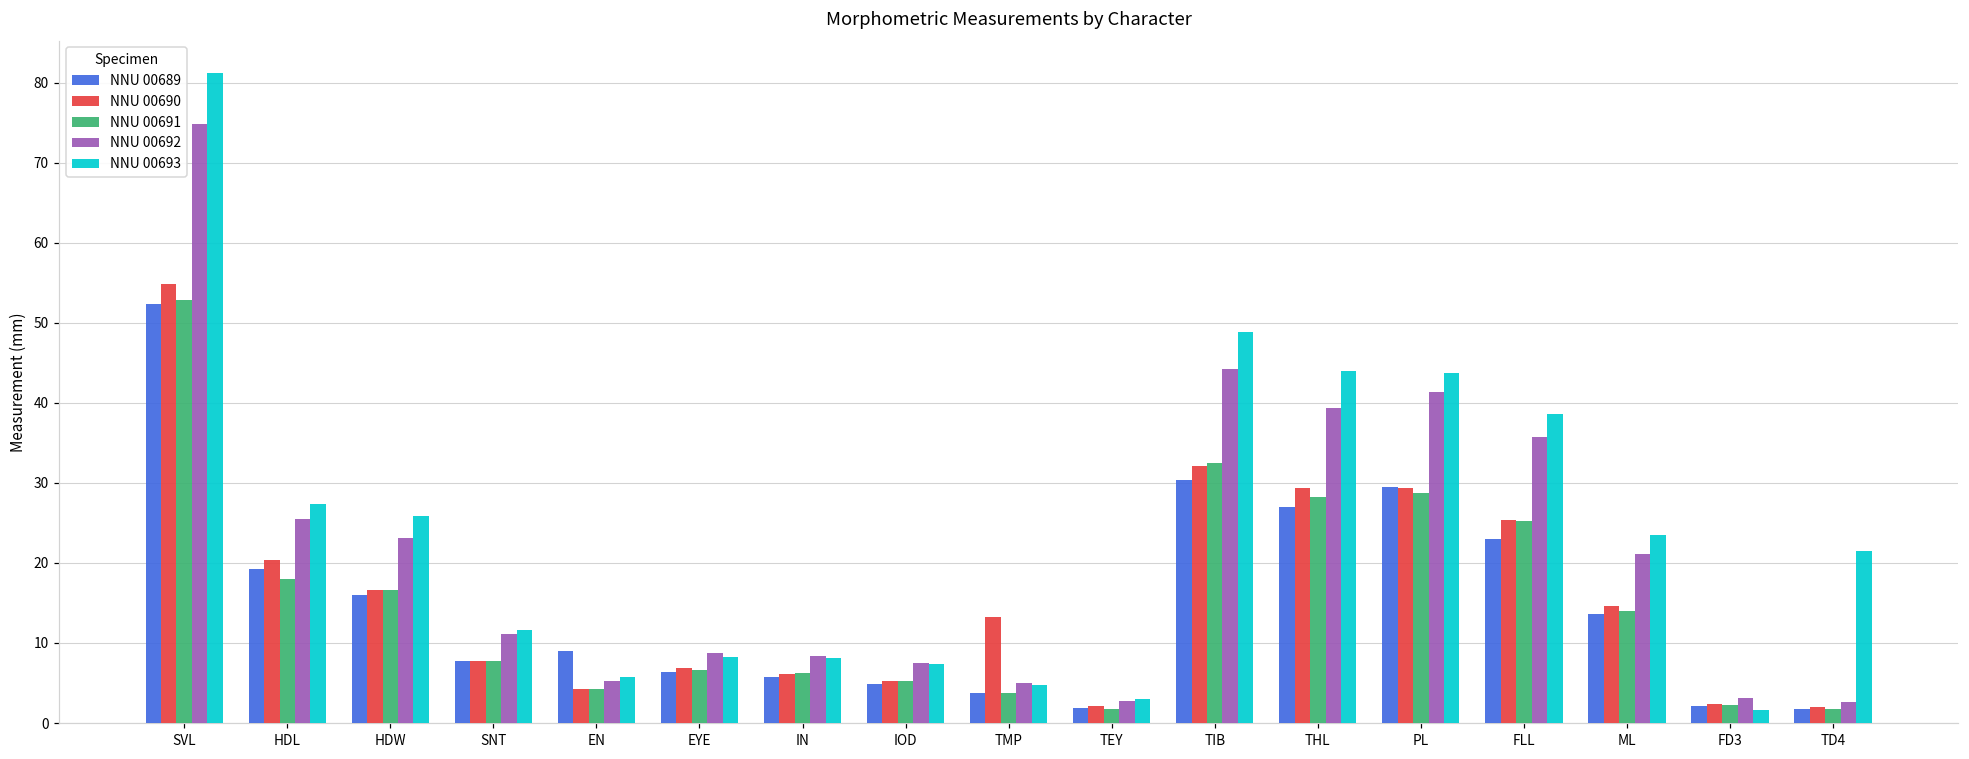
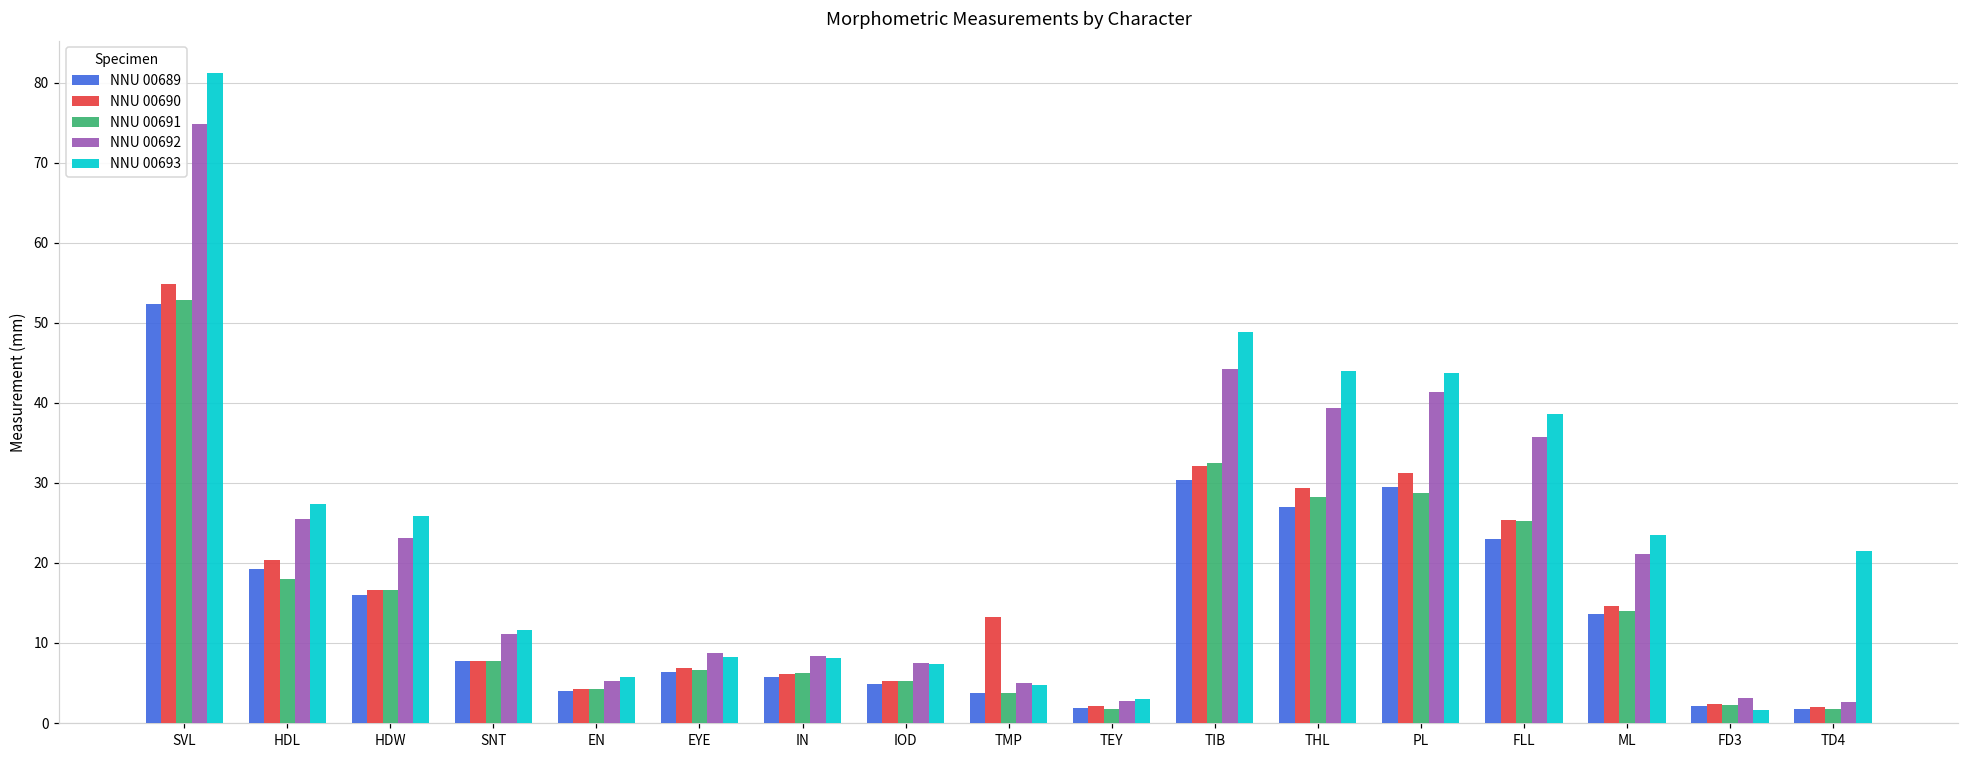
  {
    "NNU 00689": {
      "SVL": 52,
      "HDL": 19,
      "HDW": 16,
      "SNT": 8,
-     "EN": 9,
+     "EN": 4,
      "EYE": 6,
      "IN": 6,
      "IOD": 5,
      "TMP": 4,
      "TEY": 2,
      "TIB": 30,
      "THL": 27,
      "PL": 30,
      "FLL": 23,
      "ML": 14,
      "FD3": 2,
      "TD4": 2
    },
    "NNU 00690": {
      "SVL": 55,
      "HDL": 20,
      "HDW": 17,
      "SNT": 8,
      "EN": 4,
      "EYE": 7,
      "IN": 6,
      "IOD": 5,
      "TMP": 13,
      "TEY": 2,
      "TIB": 32,
      "THL": 29,
-     "PL": 29,
+     "PL": 31,
      "FLL": 25,
      "ML": 15,
      "FD3": 2,
      "TD4": 2
    },
    "NNU 00691": {
      "SVL": 53,
      "HDL": 18,
      "HDW": 17,
      "SNT": 8,
      "EN": 4,
      "EYE": 7,
      "IN": 6,
      "IOD": 5,
      "TMP": 4,
      "TEY": 2,
      "TIB": 33,
      "THL": 28,
      "PL": 29,
      "FLL": 25,
      "ML": 14,
      "FD3": 2,
      "TD4": 2
    },
    "NNU 00692": {
      "SVL": 75,
      "HDL": 26,
      "HDW": 23,
      "SNT": 11,
      "EN": 5,
      "EYE": 9,
      "IN": 8,
      "IOD": 8,
      "TMP": 5,
      "TEY": 3,
      "TIB": 44,
      "THL": 39,
      "PL": 41,
      "FLL": 36,
      "ML": 21,
      "FD3": 3,
      "TD4": 3
    },
    "NNU 00693": {
      "SVL": 81,
      "HDL": 27,
      "HDW": 26,
      "SNT": 12,
      "EN": 6,
      "EYE": 8,
      "IN": 8,
      "IOD": 7,
      "TMP": 5,
      "TEY": 3,
      "TIB": 49,
      "THL": 44,
      "PL": 44,
      "FLL": 39,
      "ML": 24,
      "FD3": 2,
      "TD4": 22
    }
  }
